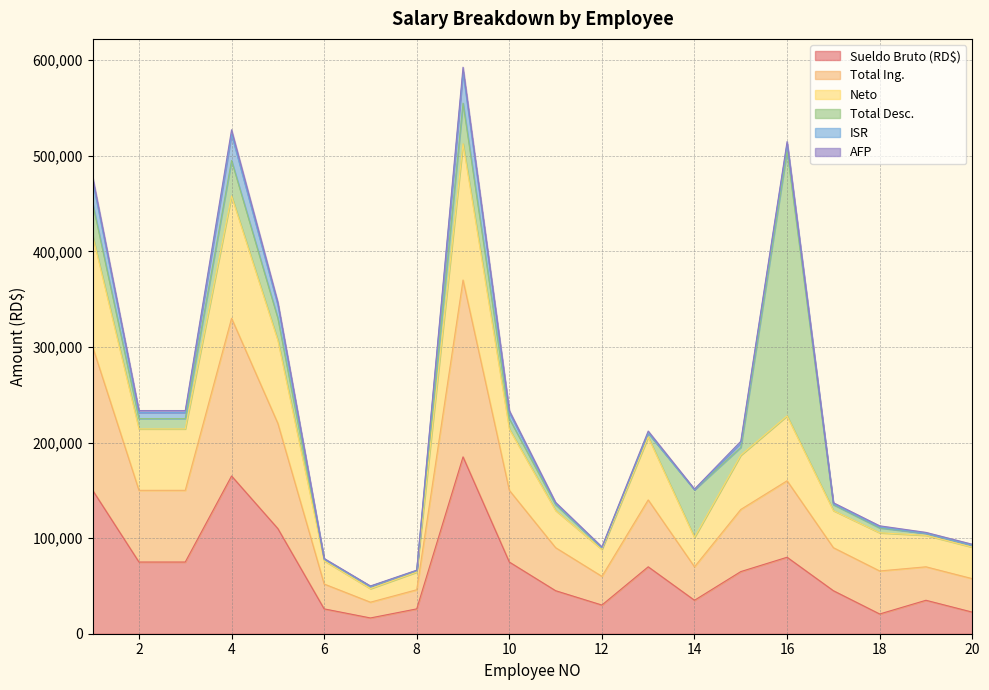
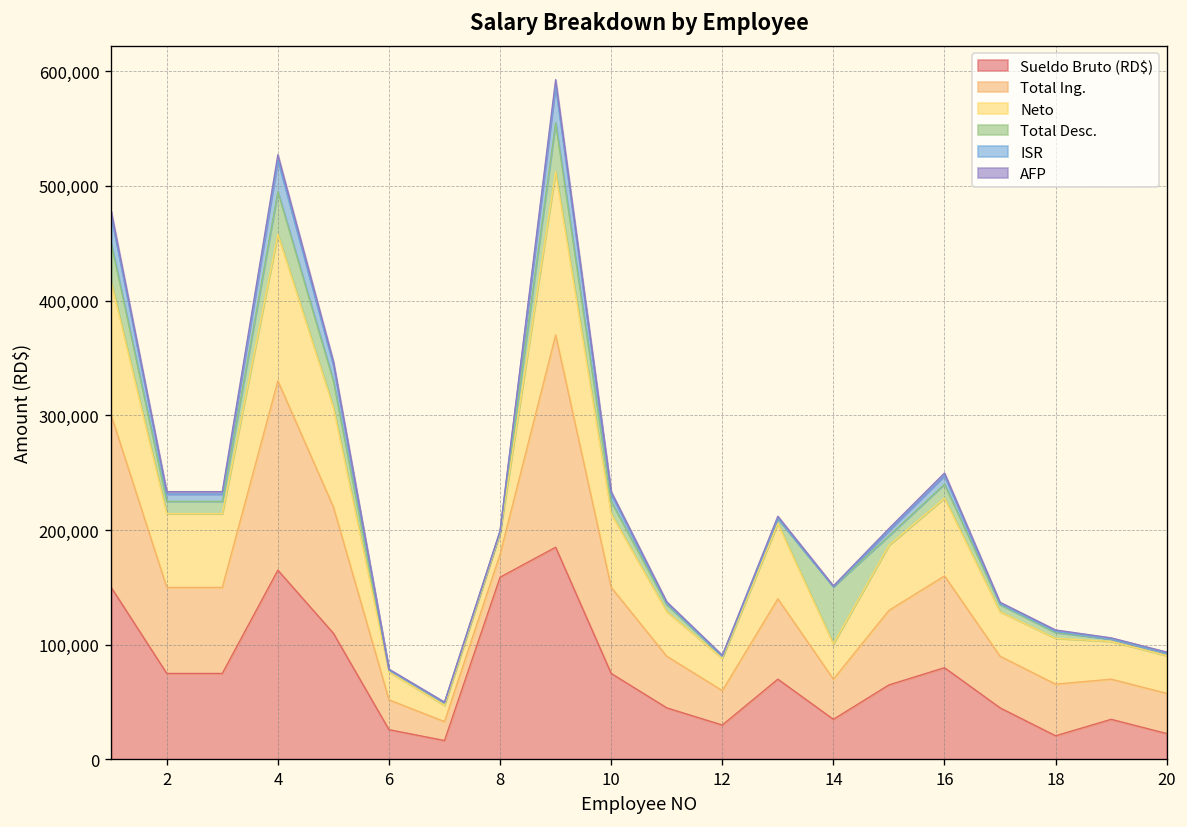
  {
    "Sueldo Bruto (RD$)": {
      "2": "80,000",
      "4": "170,000",
      "6": "30,000",
-     "8": "30,000",
+     "8": "160,000",
      "10": "80,000",
      "12": "30,000",
      "14": "40,000",
      "16": "80,000",
      "18": "20,000",
      "20": "20,000"
    },
    "Total Desc.": {
      "2": "10,000",
      "4": "40,000",
      "10": "10,000",
-     "16": "280,000"
+     "16": "10,000"
    }
  }
